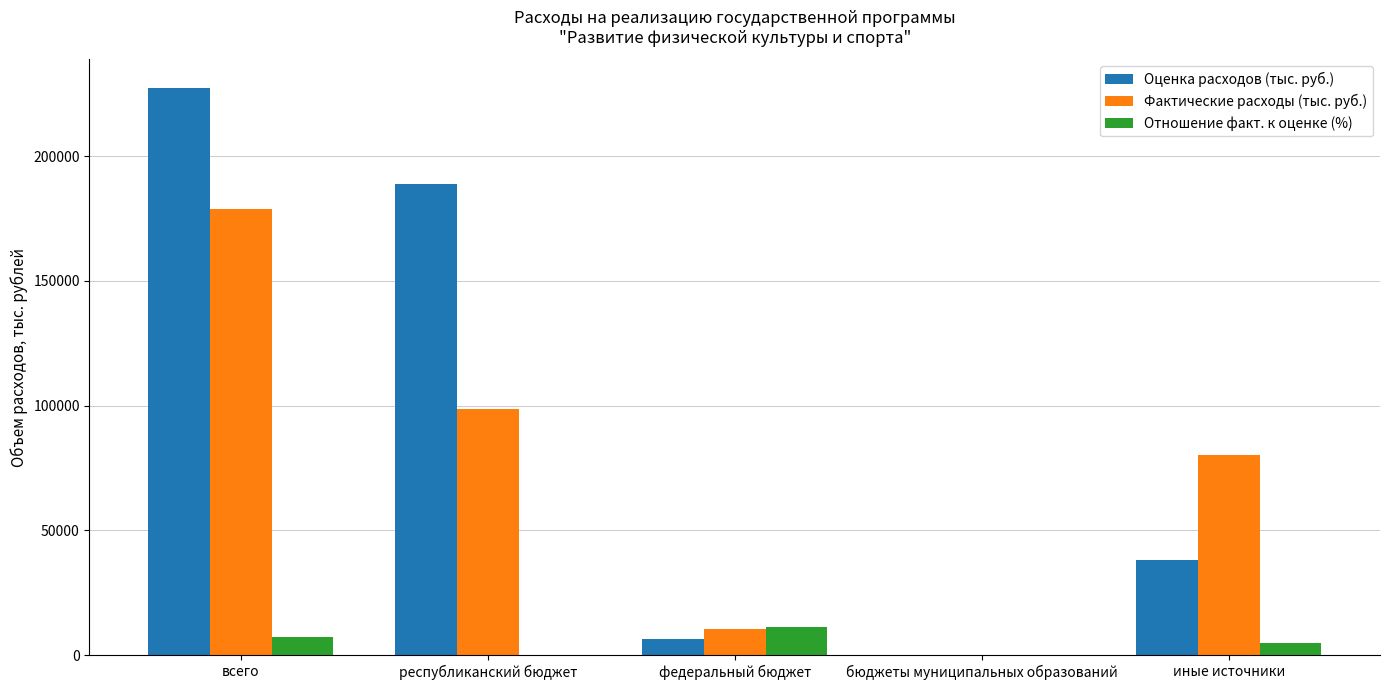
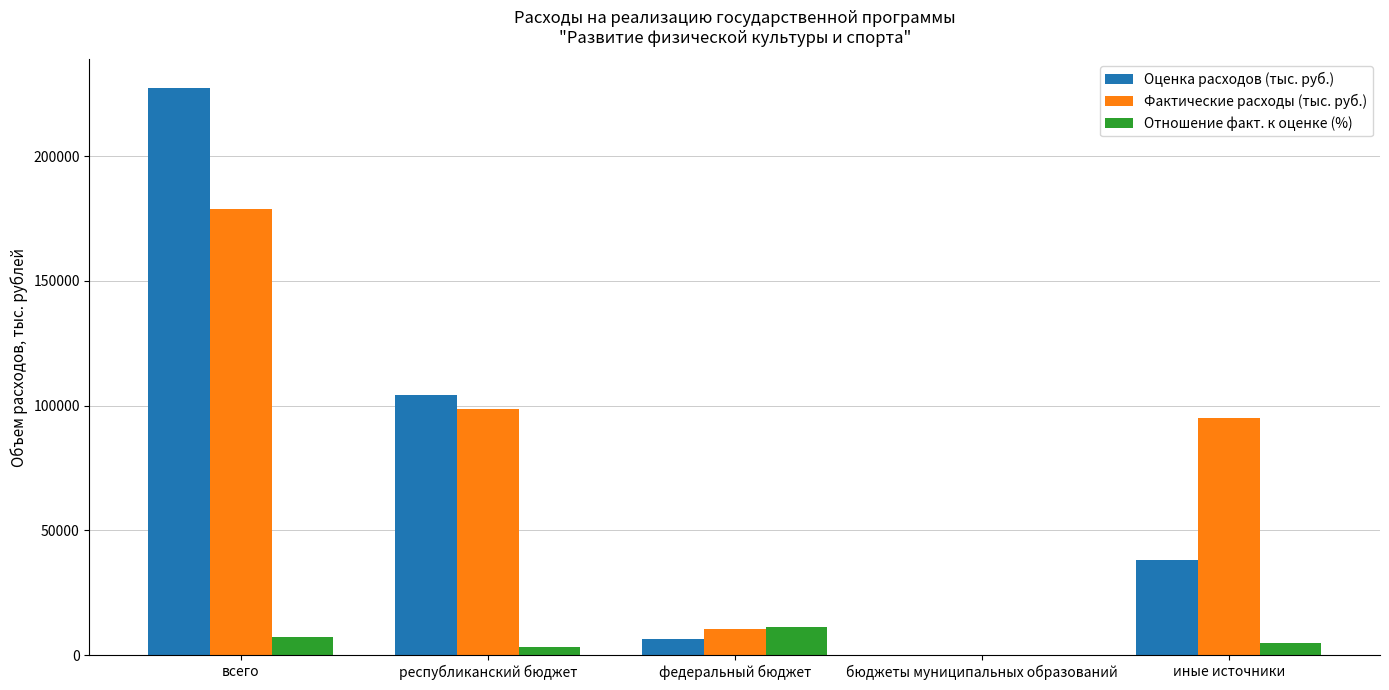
  {
    "Оценка расходов (тыс. руб.)": {
      "всего": 227000,
-     "республиканский бюджет": 189000,
+     "республиканский бюджет": 104000,
      "федеральный бюджет": 7000,
      "бюджеты муниципальных образований": 0,
      "иные источники": 38000
    },
    "Фактические расходы (тыс. руб.)": {
      "всего": 179000,
      "республиканский бюджет": 99000,
      "федеральный бюджет": 11000,
      "бюджеты муниципальных образований": 0,
-     "иные источники": 80000
+     "иные источники": 95000
    },
    "Отношение факт. к оценке (%)": {
      "всего": 7000,
-     "республиканский бюджет": 0,
+     "республиканский бюджет": 3000,
      "федеральный бюджет": 11000,
      "бюджеты муниципальных образований": 0,
      "иные источники": 5000
    }
  }
